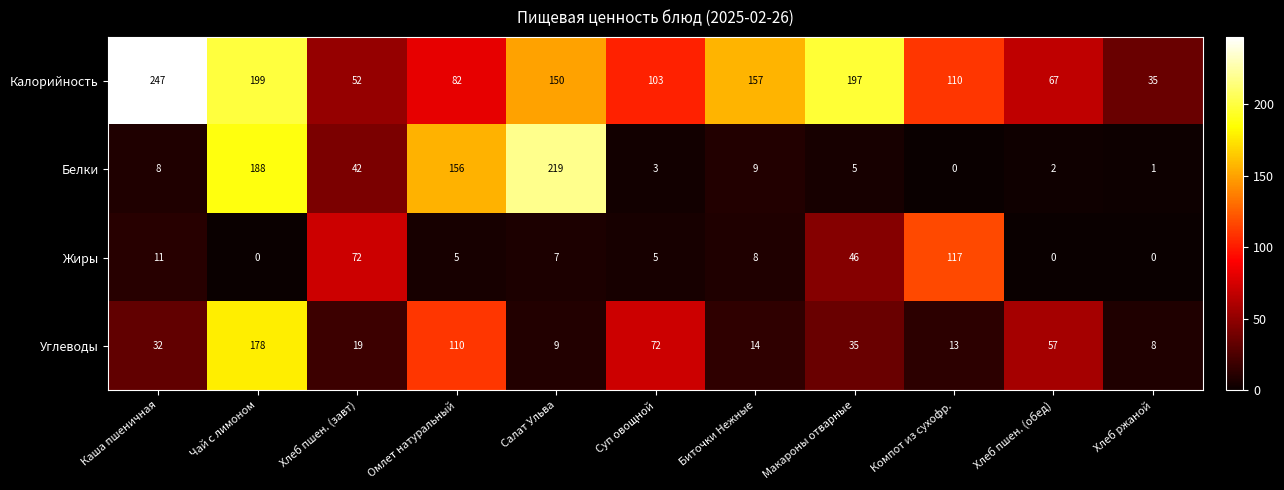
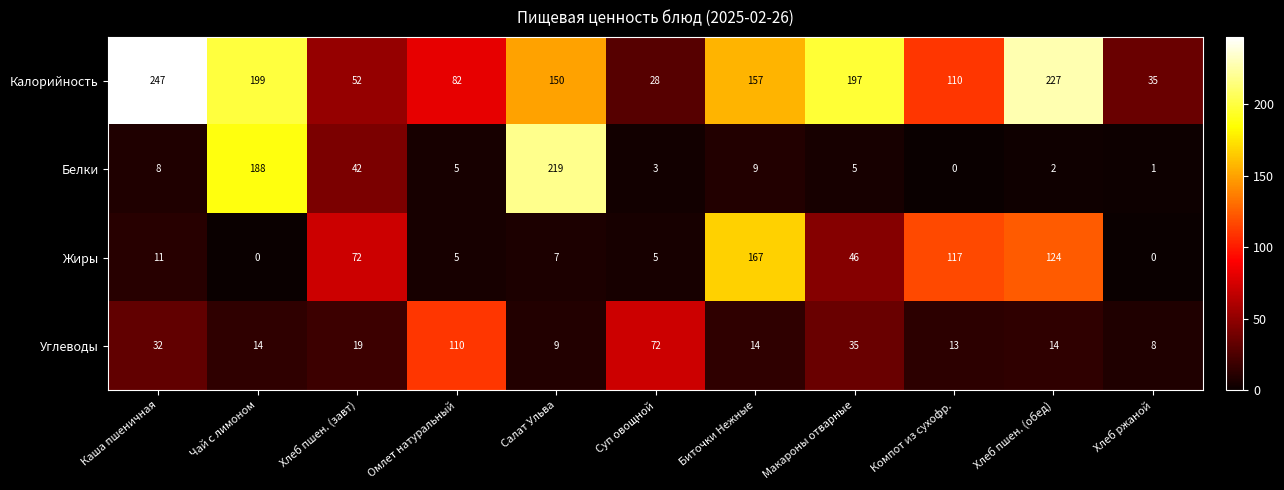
  {
    "Калорийность": {
      "Каша пшеничная": 247,
      "Чай с лимоном": 199,
      "Хлеб пшен. (завт)": 52,
      "Омлет натуральный": 82,
      "Салат Ульва": 150,
-     "Суп овощной": 103,
+     "Суп овощной": 28,
      "Биточки Нежные": 157,
      "Макароны отварные": 197,
      "Компот из сухофр.": 110,
-     "Хлеб пшен. (обед)": 67,
+     "Хлеб пшен. (обед)": 227,
      "Хлеб ржаной": 35
    },
    "Белки": {
      "Каша пшеничная": 8,
      "Чай с лимоном": 188,
      "Хлеб пшен. (завт)": 42,
-     "Омлет натуральный": 156,
+     "Омлет натуральный": 5,
      "Салат Ульва": 219,
      "Суп овощной": 3,
      "Биточки Нежные": 9,
      "Макароны отварные": 5,
      "Компот из сухофр.": 0,
      "Хлеб пшен. (обед)": 2,
      "Хлеб ржаной": 1
    },
    "Жиры": {
      "Каша пшеничная": 11,
      "Чай с лимоном": 0,
      "Хлеб пшен. (завт)": 72,
      "Омлет натуральный": 5,
      "Салат Ульва": 7,
      "Суп овощной": 5,
-     "Биточки Нежные": 8,
+     "Биточки Нежные": 167,
      "Макароны отварные": 46,
      "Компот из сухофр.": 117,
-     "Хлеб пшен. (обед)": 0,
+     "Хлеб пшен. (обед)": 124,
      "Хлеб ржаной": 0
    },
    "Углеводы": {
      "Каша пшеничная": 32,
-     "Чай с лимоном": 178,
+     "Чай с лимоном": 14,
      "Хлеб пшен. (завт)": 19,
      "Омлет натуральный": 110,
      "Салат Ульва": 9,
      "Суп овощной": 72,
      "Биточки Нежные": 14,
      "Макароны отварные": 35,
      "Компот из сухофр.": 13,
-     "Хлеб пшен. (обед)": 57,
+     "Хлеб пшен. (обед)": 14,
      "Хлеб ржаной": 8
    }
  }
